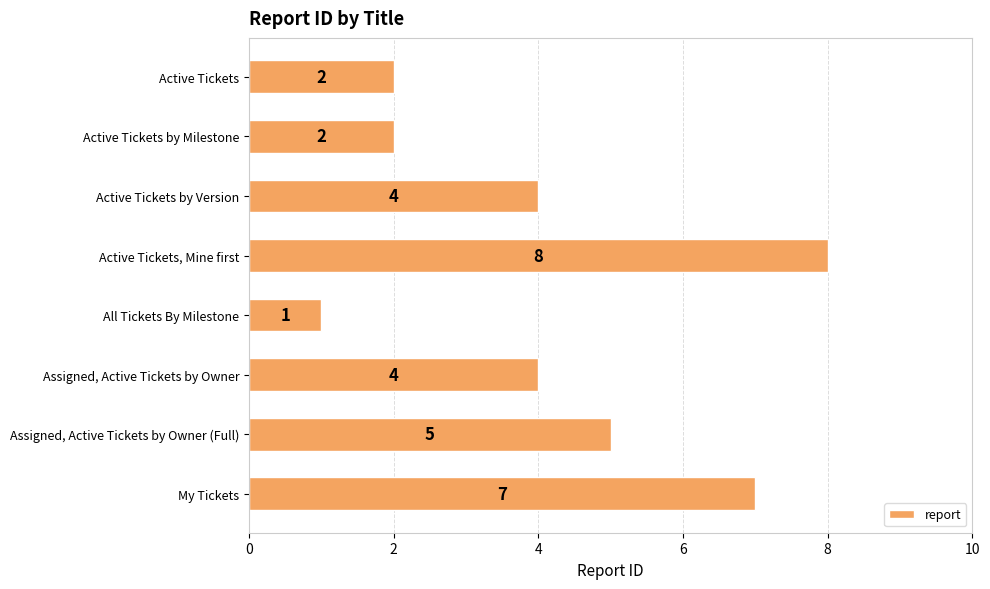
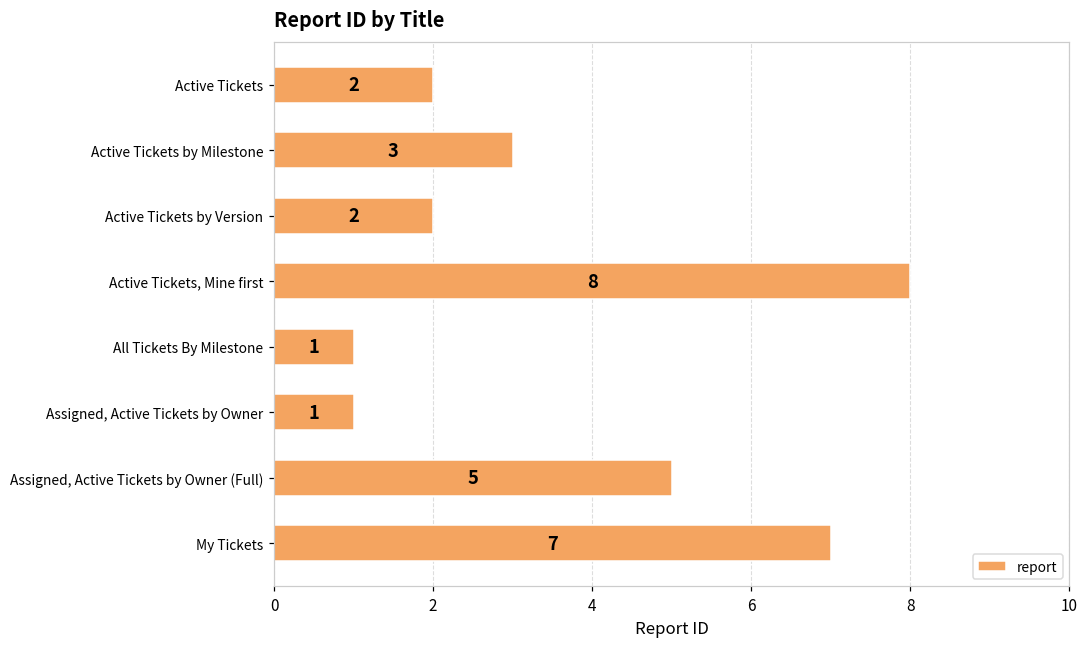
  {
    "Active Tickets": 2,
-   "Active Tickets by Milestone": 2,
-   "Active Tickets by Version": 4,
+   "Active Tickets by Milestone": 3,
+   "Active Tickets by Version": 2,
    "Active Tickets, Mine first": 8,
    "All Tickets By Milestone": 1,
-   "Assigned, Active Tickets by Owner": 4,
+   "Assigned, Active Tickets by Owner": 1,
    "Assigned, Active Tickets by Owner (Full)": 5,
    "My Tickets": 7
  }
